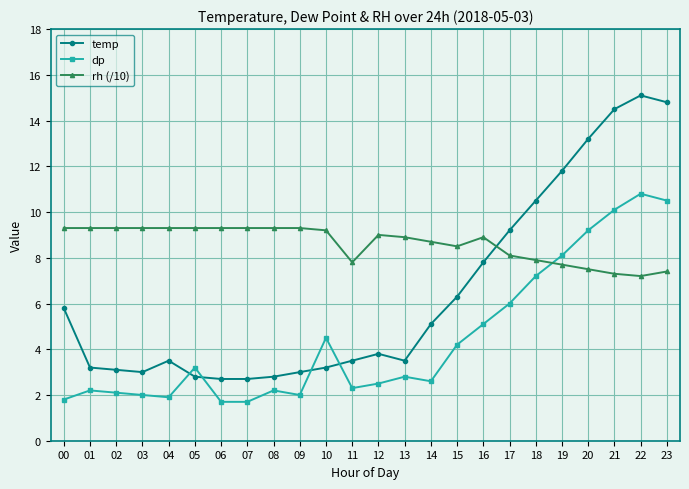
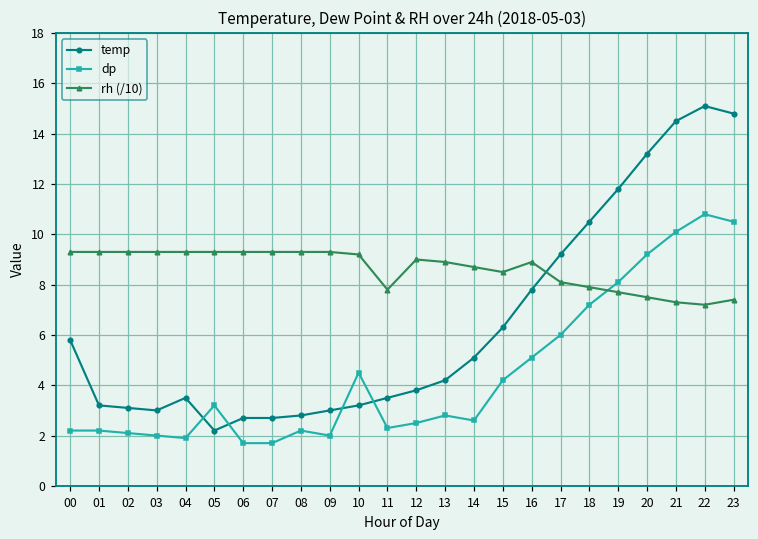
  {
    "temp": {
      "00": 5.8,
      "01": 3.2,
      "02": 3.1,
      "03": 3.0,
      "04": 3.5,
-     "05": 2.8,
+     "05": 2.2,
      "06": 2.7,
      "07": 2.7,
      "08": 2.8,
      "09": 3.0,
      "10": 3.2,
      "11": 3.5,
      "12": 3.8,
-     "13": 3.5,
+     "13": 4.2,
      "14": 5.1,
      "15": 6.3,
      "16": 7.8,
      "17": 9.2,
      "18": 10.5,
      "19": 11.8,
      "20": 13.2,
      "21": 14.5,
      "22": 15.1,
      "23": 14.8
    },
    "dp": {
-     "00": 1.8,
+     "00": 2.2,
      "01": 2.2,
      "02": 2.1,
      "03": 2.0,
      "04": 1.9,
      "05": 3.2,
      "06": 1.7,
      "07": 1.7,
      "08": 2.2,
      "09": 2.0,
      "10": 4.5,
      "11": 2.3,
      "12": 2.5,
      "13": 2.8,
      "14": 2.6,
      "15": 4.2,
      "16": 5.1,
      "17": 6.0,
      "18": 7.2,
      "19": 8.1,
      "20": 9.2,
      "21": 10.1,
      "22": 10.8,
      "23": 10.5
    },
    "rh (/10)": {
      "00": 9.3,
      "01": 9.3,
      "02": 9.3,
      "03": 9.3,
      "04": 9.3,
      "05": 9.3,
      "06": 9.3,
      "07": 9.3,
      "08": 9.3,
      "09": 9.3,
      "10": 9.2,
      "11": 7.8,
      "12": 9.0,
      "13": 8.9,
      "14": 8.7,
      "15": 8.5,
      "16": 8.9,
      "17": 8.1,
      "18": 7.9,
      "19": 7.7,
      "20": 7.5,
      "21": 7.3,
      "22": 7.2,
      "23": 7.4
    }
  }
